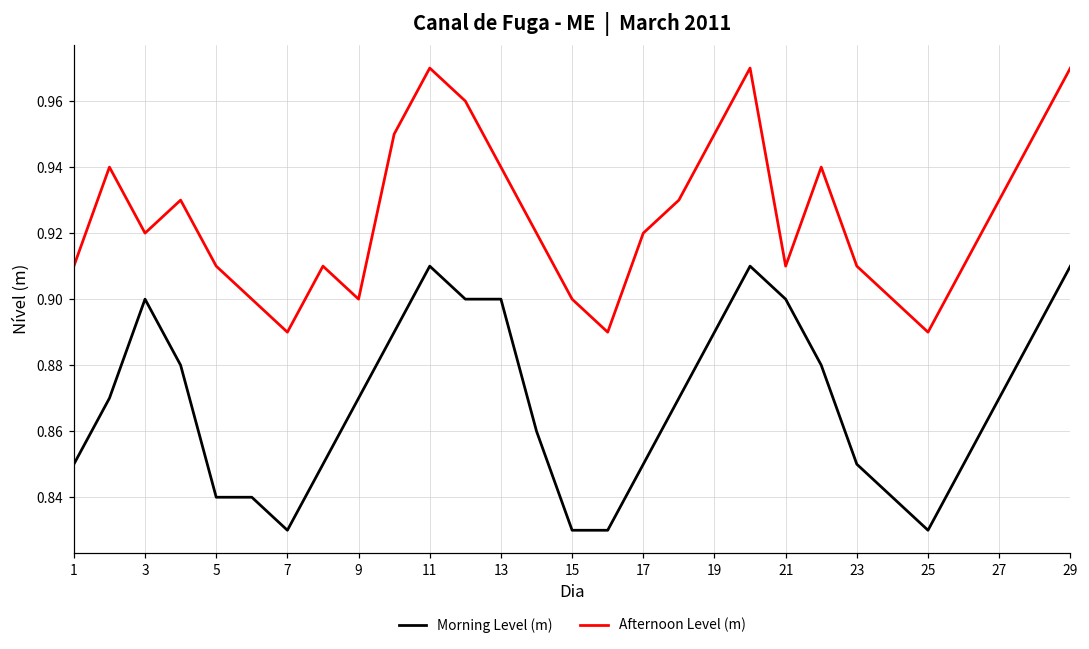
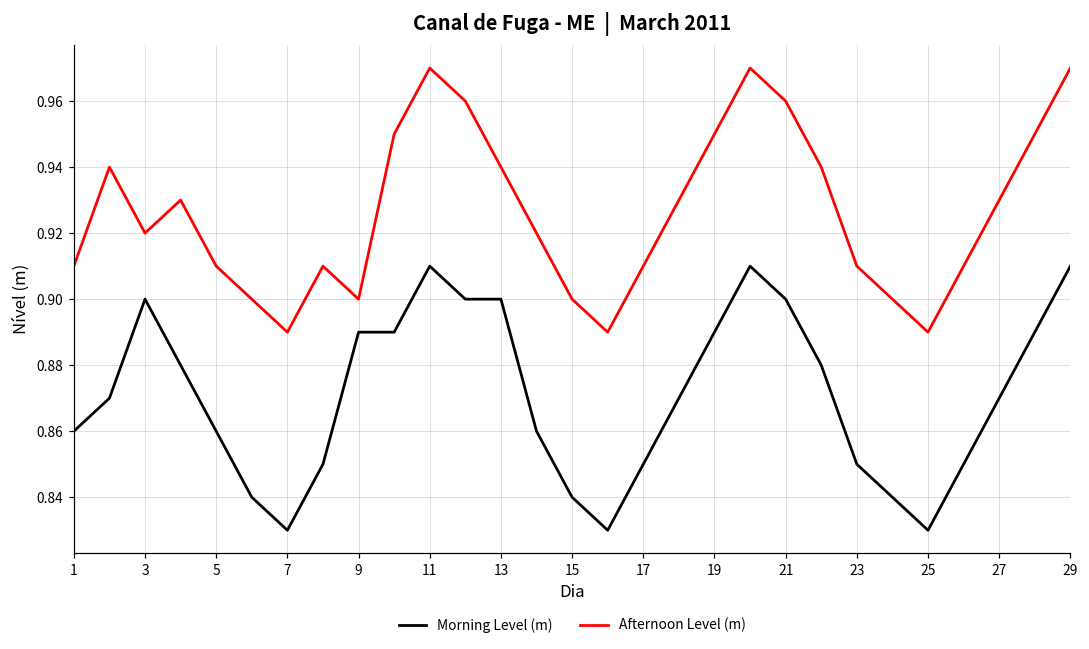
  {
    "Morning Level (m)": {
-     "1": 0.85,
+     "1": 0.86,
      "3": 0.90,
-     "5": 0.84,
+     "5": 0.86,
      "7": 0.83,
-     "9": 0.87,
+     "9": 0.89,
      "11": 0.91,
      "13": 0.90,
-     "15": 0.83,
+     "15": 0.84,
      "17": 0.85,
      "19": 0.89,
      "21": 0.90,
      "23": 0.85,
      "25": 0.83,
      "27": 0.87,
      "29": 0.91
    },
    "Afternoon Level (m)": {
      "1": 0.91,
      "3": 0.92,
      "5": 0.91,
      "7": 0.89,
      "9": 0.90,
      "11": 0.97,
      "13": 0.94,
      "15": 0.90,
-     "17": 0.92,
+     "17": 0.91,
      "19": 0.95,
-     "21": 0.91,
+     "21": 0.96,
      "23": 0.91,
      "25": 0.89,
      "27": 0.93,
      "29": 0.97
    }
  }
